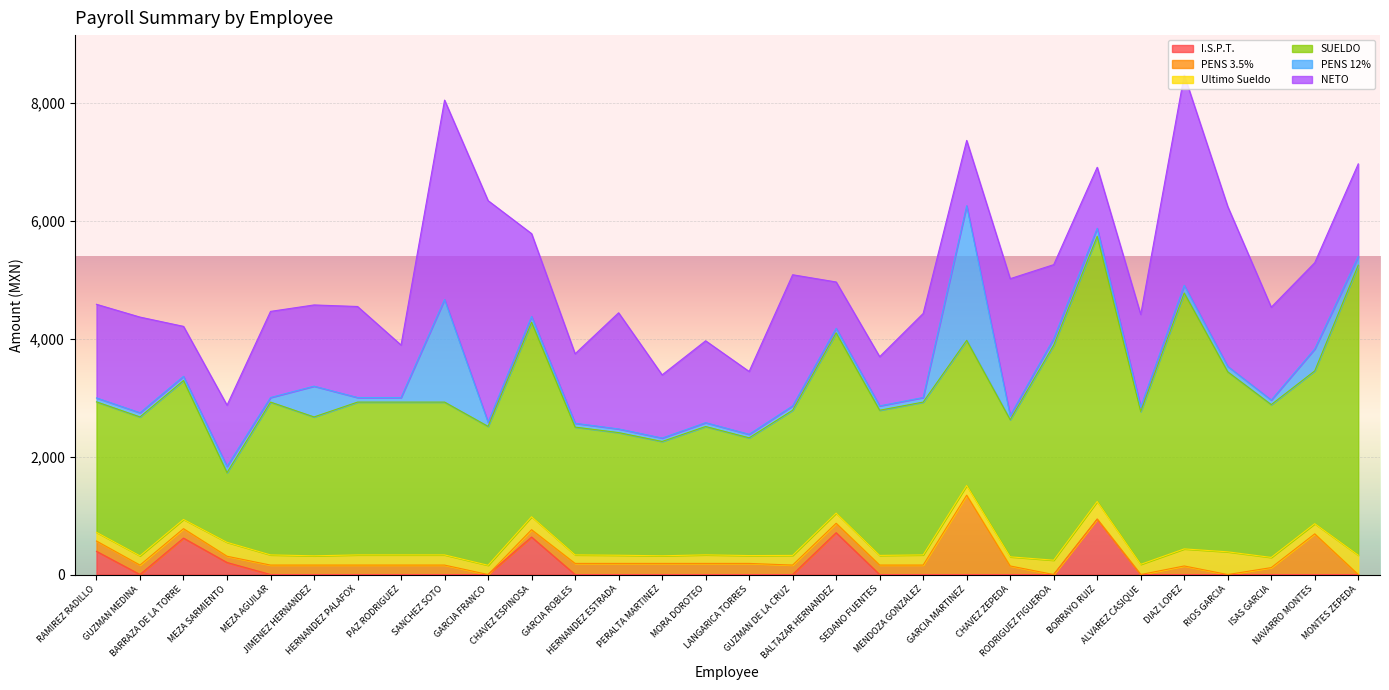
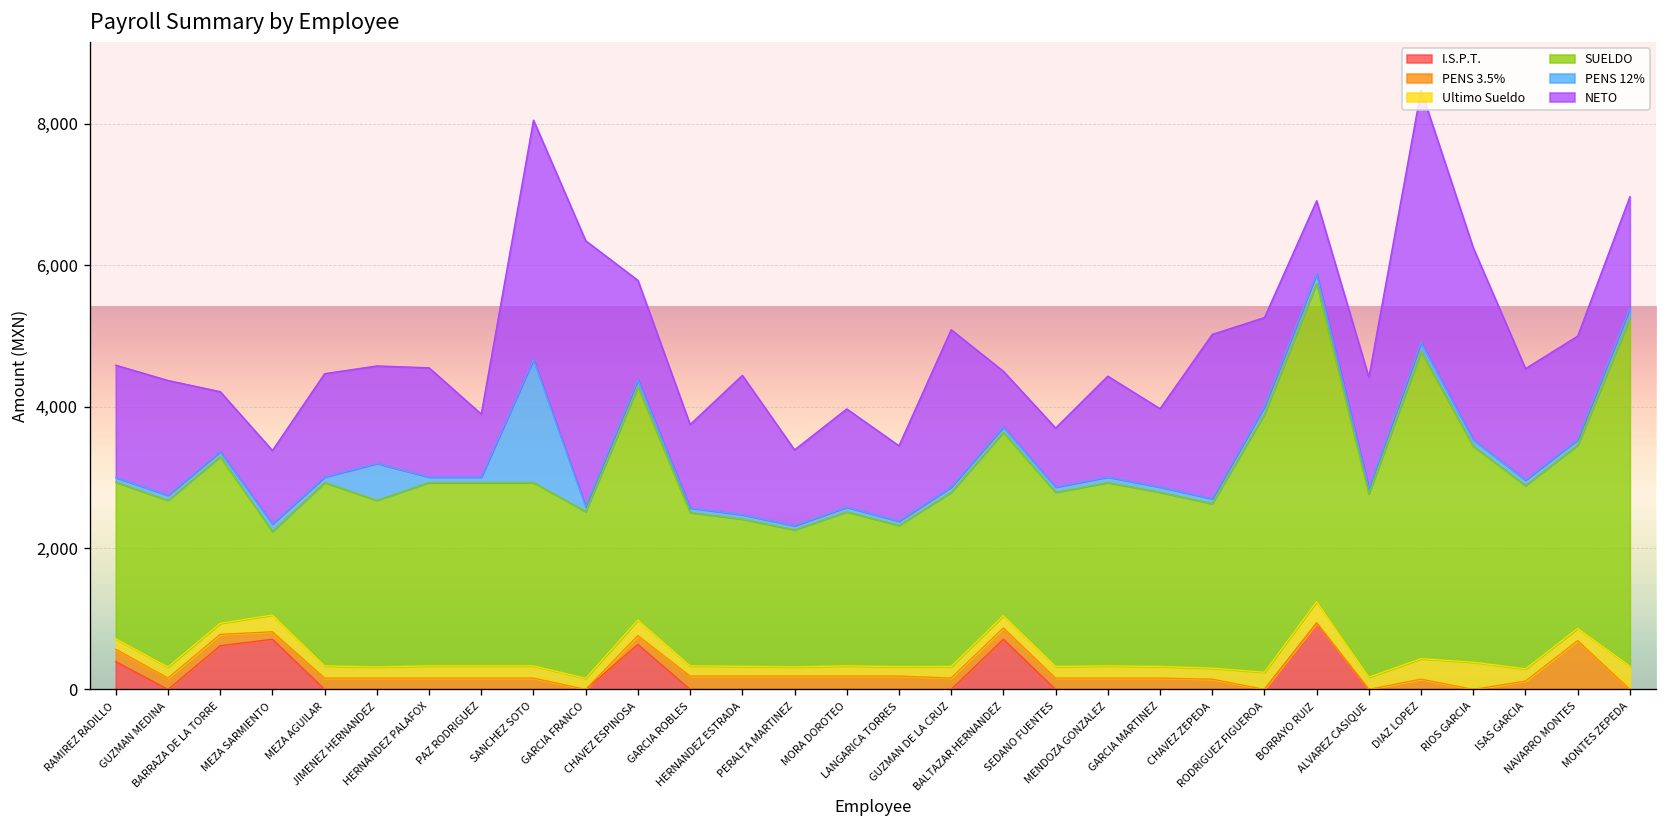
  {
    "I.S.P.T.": {
      "RAMIREZ RADILLO": "400",
      "GUZMAN MEDINA": "0",
      "BARRAZA DE LA TORRE": "600",
-     "MEZA SARMIENTO": "200",
+     "MEZA SARMIENTO": "700",
      "MEZA AGUILAR": "0",
      "JIMENEZ HERNANDEZ": "0",
      "HERNANDEZ PALAFOX": "0",
      "PAZ RODRIGUEZ": "0",
      "SANCHEZ SOTO": "0",
      "CHAVEZ ESPINOSA": "600",
      "GARCIA ROBLES": "0",
      "HERNANDEZ ESTRADA": "0",
      "PERALTA MARTINEZ": "0",
      "MORA DOROTEO": "0",
      "LANGARICA TORRES": "0",
      "GUZMAN DE LA CRUZ": "0",
      "BALTAZAR HERNANDEZ": "700",
      "SEDANO FUENTES": "0",
      "MENDOZA GONZALEZ": "0",
      "GARCIA MARTINEZ": "0",
      "CHAVEZ ZEPEDA": "0",
      "DIAZ LOPEZ": "0",
      "ISAS GARCIA": "0",
      "NAVARRO MONTES": "0"
    },
    "PENS 3.5%": {
      "RAMIREZ RADILLO": "200",
      "GUZMAN MEDINA": "200",
      "BARRAZA DE LA TORRE": "200",
      "MEZA SARMIENTO": "100",
      "MEZA AGUILAR": "200",
      "JIMENEZ HERNANDEZ": "200",
      "HERNANDEZ PALAFOX": "200",
      "PAZ RODRIGUEZ": "200",
      "SANCHEZ SOTO": "200",
      "CHAVEZ ESPINOSA": "100",
      "GARCIA ROBLES": "200",
      "HERNANDEZ ESTRADA": "200",
      "PERALTA MARTINEZ": "200",
      "MORA DOROTEO": "200",
      "LANGARICA TORRES": "200",
      "GUZMAN DE LA CRUZ": "200",
      "BALTAZAR HERNANDEZ": "200",
      "SEDANO FUENTES": "200",
      "MENDOZA GONZALEZ": "200",
-     "GARCIA MARTINEZ": "1,300",
+     "GARCIA MARTINEZ": "200",
      "CHAVEZ ZEPEDA": "100",
      "DIAZ LOPEZ": "100",
      "ISAS GARCIA": "100",
      "NAVARRO MONTES": "700"
    },
    "Ultimo Sueldo": {
      "RAMIREZ RADILLO": "100",
      "GUZMAN MEDINA": "200",
      "BARRAZA DE LA TORRE": "200",
      "MEZA SARMIENTO": "200",
      "MEZA AGUILAR": "200",
      "JIMENEZ HERNANDEZ": "200",
      "HERNANDEZ PALAFOX": "200",
      "PAZ RODRIGUEZ": "200",
      "SANCHEZ SOTO": "200",
      "GARCIA FRANCO": "200",
      "CHAVEZ ESPINOSA": "200",
      "GARCIA ROBLES": "100",
      "HERNANDEZ ESTRADA": "100",
      "PERALTA MARTINEZ": "100",
      "MORA DOROTEO": "100",
      "LANGARICA TORRES": "100",
      "GUZMAN DE LA CRUZ": "200",
      "BALTAZAR HERNANDEZ": "200",
      "SEDANO FUENTES": "200",
      "MENDOZA GONZALEZ": "200",
      "GARCIA MARTINEZ": "200",
      "CHAVEZ ZEPEDA": "200",
      "RODRIGUEZ FIGUEROA": "200",
      "BORRAYO RUIZ": "300",
      "ALVAREZ CASIQUE": "200",
      "DIAZ LOPEZ": "300",
      "RIOS GARCIA": "400",
      "ISAS GARCIA": "200",
      "NAVARRO MONTES": "200",
      "MONTES ZEPEDA": "300"
    },
    "SUELDO": {
      "RAMIREZ RADILLO": "2,200",
      "GUZMAN MEDINA": "2,400",
      "BARRAZA DE LA TORRE": "2,400",
      "MEZA SARMIENTO": "1,200",
      "MEZA AGUILAR": "2,600",
      "JIMENEZ HERNANDEZ": "2,400",
      "HERNANDEZ PALAFOX": "2,600",
      "PAZ RODRIGUEZ": "2,600",
      "SANCHEZ SOTO": "2,600",
      "GARCIA FRANCO": "2,400",
      "CHAVEZ ESPINOSA": "3,300",
      "GARCIA ROBLES": "2,200",
      "HERNANDEZ ESTRADA": "2,100",
      "PERALTA MARTINEZ": "1,900",
      "MORA DOROTEO": "2,200",
      "LANGARICA TORRES": "2,000",
      "GUZMAN DE LA CRUZ": "2,500",
-     "BALTAZAR HERNANDEZ": "3,100",
+     "BALTAZAR HERNANDEZ": "2,600",
      "SEDANO FUENTES": "2,500",
      "MENDOZA GONZALEZ": "2,600",
      "GARCIA MARTINEZ": "2,500",
      "CHAVEZ ZEPEDA": "2,300",
      "RODRIGUEZ FIGUEROA": "3,600",
      "BORRAYO RUIZ": "4,500",
      "ALVAREZ CASIQUE": "2,600",
      "DIAZ LOPEZ": "4,300",
      "RIOS GARCIA": "3,100",
      "ISAS GARCIA": "2,600",
      "NAVARRO MONTES": "2,600",
      "MONTES ZEPEDA": "4,900"
    },
    "PENS 12%": {
      "RAMIREZ RADILLO": "100",
      "GUZMAN MEDINA": "100",
      "BARRAZA DE LA TORRE": "100",
      "MEZA SARMIENTO": "100",
      "MEZA AGUILAR": "100",
      "JIMENEZ HERNANDEZ": "500",
      "HERNANDEZ PALAFOX": "100",
      "PAZ RODRIGUEZ": "100",
      "SANCHEZ SOTO": "1,700",
      "GARCIA FRANCO": "100",
      "CHAVEZ ESPINOSA": "100",
      "GARCIA ROBLES": "100",
      "HERNANDEZ ESTRADA": "100",
      "PERALTA MARTINEZ": "100",
      "MORA DOROTEO": "100",
      "LANGARICA TORRES": "100",
      "GUZMAN DE LA CRUZ": "100",
      "BALTAZAR HERNANDEZ": "100",
      "SEDANO FUENTES": "100",
      "MENDOZA GONZALEZ": "100",
-     "GARCIA MARTINEZ": "2,300",
+     "GARCIA MARTINEZ": "100",
      "CHAVEZ ZEPEDA": "100",
      "RODRIGUEZ FIGUEROA": "100",
      "BORRAYO RUIZ": "100",
      "ALVAREZ CASIQUE": "100",
      "DIAZ LOPEZ": "100",
      "RIOS GARCIA": "100",
      "ISAS GARCIA": "100",
-     "NAVARRO MONTES": "400",
+     "NAVARRO MONTES": "100",
      "MONTES ZEPEDA": "100"
    },
    "NETO": {
      "RAMIREZ RADILLO": "1,600",
      "GUZMAN MEDINA": "1,600",
      "BARRAZA DE LA TORRE": "800",
      "MEZA SARMIENTO": "1,000",
      "MEZA AGUILAR": "1,500",
      "JIMENEZ HERNANDEZ": "1,400",
      "HERNANDEZ PALAFOX": "1,500",
      "PAZ RODRIGUEZ": "900",
      "SANCHEZ SOTO": "3,400",
      "GARCIA FRANCO": "3,800",
      "CHAVEZ ESPINOSA": "1,400",
      "GARCIA ROBLES": "1,200",
      "HERNANDEZ ESTRADA": "2,000",
      "PERALTA MARTINEZ": "1,100",
      "MORA DOROTEO": "1,400",
      "LANGARICA TORRES": "1,100",
      "GUZMAN DE LA CRUZ": "2,200",
      "BALTAZAR HERNANDEZ": "800",
      "SEDANO FUENTES": "800",
      "MENDOZA GONZALEZ": "1,400",
      "GARCIA MARTINEZ": "1,100",
      "CHAVEZ ZEPEDA": "2,300",
      "RODRIGUEZ FIGUEROA": "1,300",
      "BORRAYO RUIZ": "1,000",
      "ALVAREZ CASIQUE": "1,600",
      "RIOS GARCIA": "2,700",
      "ISAS GARCIA": "1,600",
      "NAVARRO MONTES": "1,500",
      "MONTES ZEPEDA": "1,600"
    }
  }
